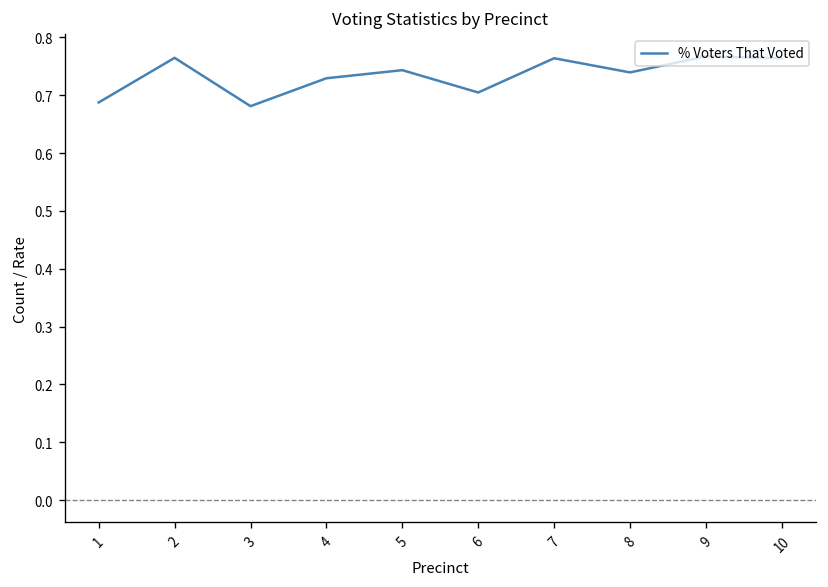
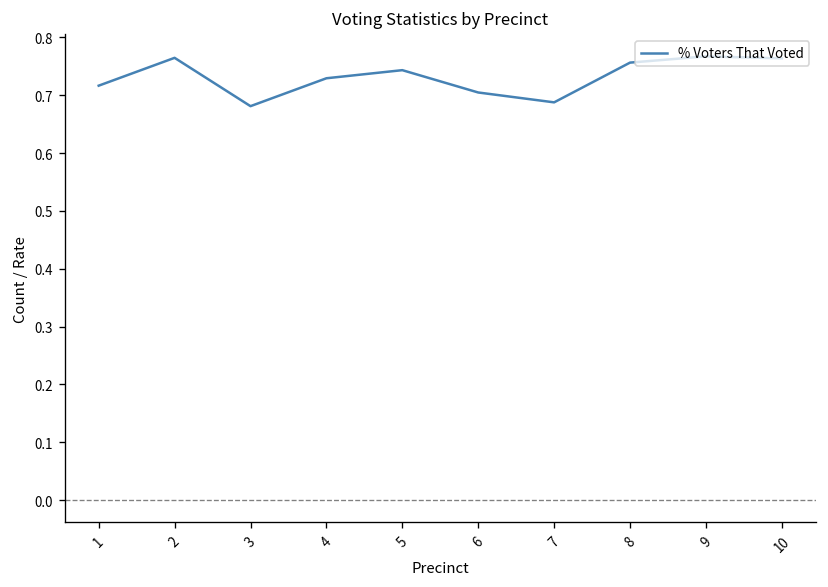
  {
-   "1": 0.69,
+   "1": 0.72,
    "2": 0.76,
    "3": 0.68,
    "4": 0.73,
    "5": 0.74,
    "6": 0.70,
-   "7": 0.76,
-   "8": 0.74
+   "7": 0.69,
+   "8": 0.76
  }
